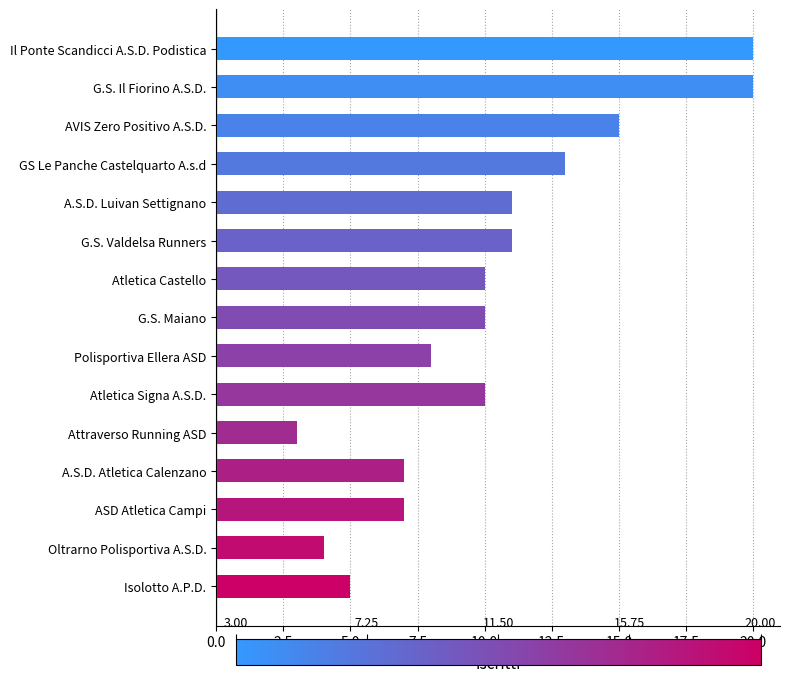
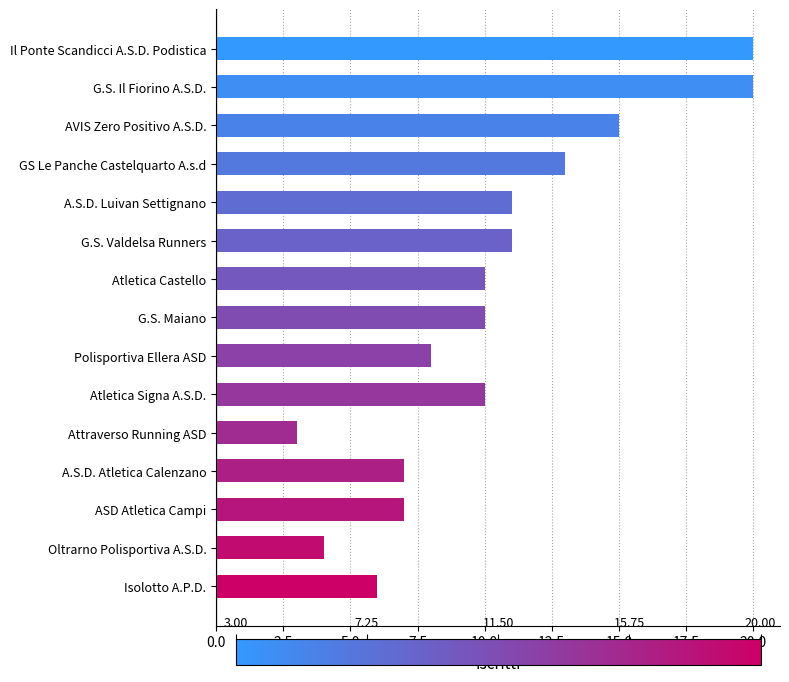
  {
    "Il Ponte Scandicci A.S.D. Podistica": 20,
    "G.S. Il Fiorino A.S.D.": 20,
    "AVIS Zero Positivo A.S.D.": 15,
    "GS Le Panche Castelquarto A.s.d": 13,
    "A.S.D. Luivan Settignano": 11,
    "G.S. Valdelsa Runners": 11,
    "Atletica Castello": 10,
    "G.S. Maiano": 10,
    "Polisportiva Ellera ASD": 8,
    "Atletica Signa A.S.D.": 10,
    "Attraverso Running ASD": 3,
    "A.S.D. Atletica Calenzano": 7,
    "ASD Atletica Campi": 7,
    "Oltrarno Polisportiva A.S.D.": 4,
-   "Isolotto A.P.D.": 5
+   "Isolotto A.P.D.": 6
  }
